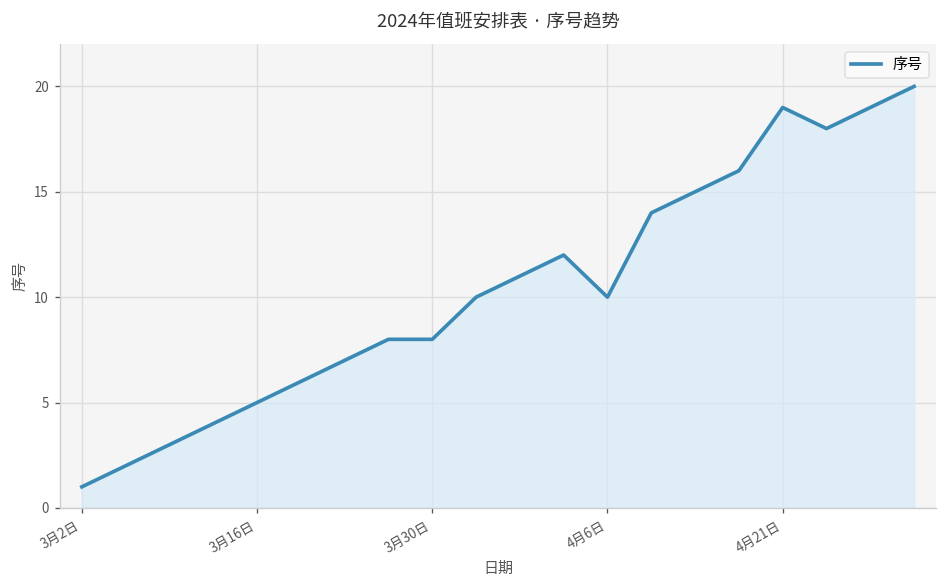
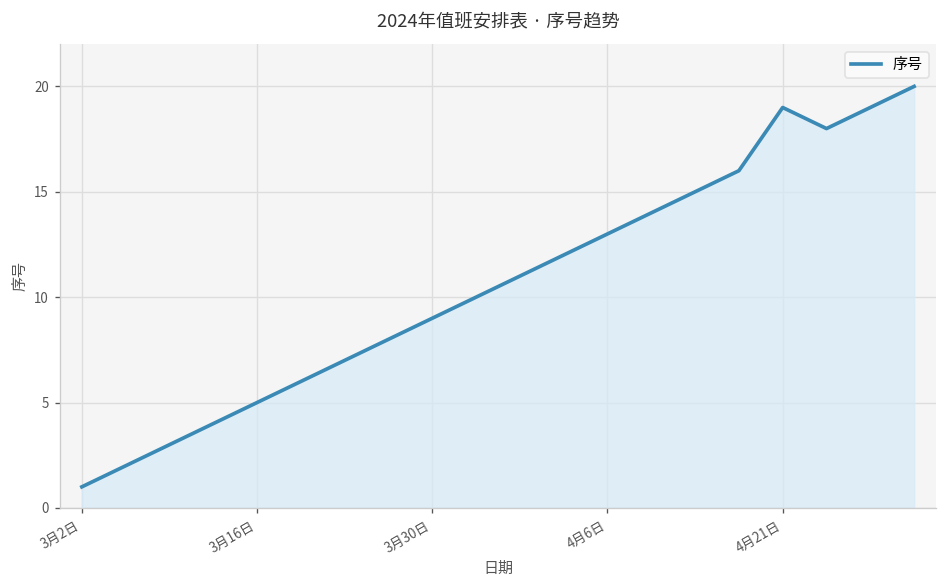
  {
    "3月2日": 1,
    "3月16日": 5,
-   "3月30日": 8,
-   "4月6日": 10,
+   "3月30日": 9,
+   "4月6日": 13,
    "4月21日": 19
  }
